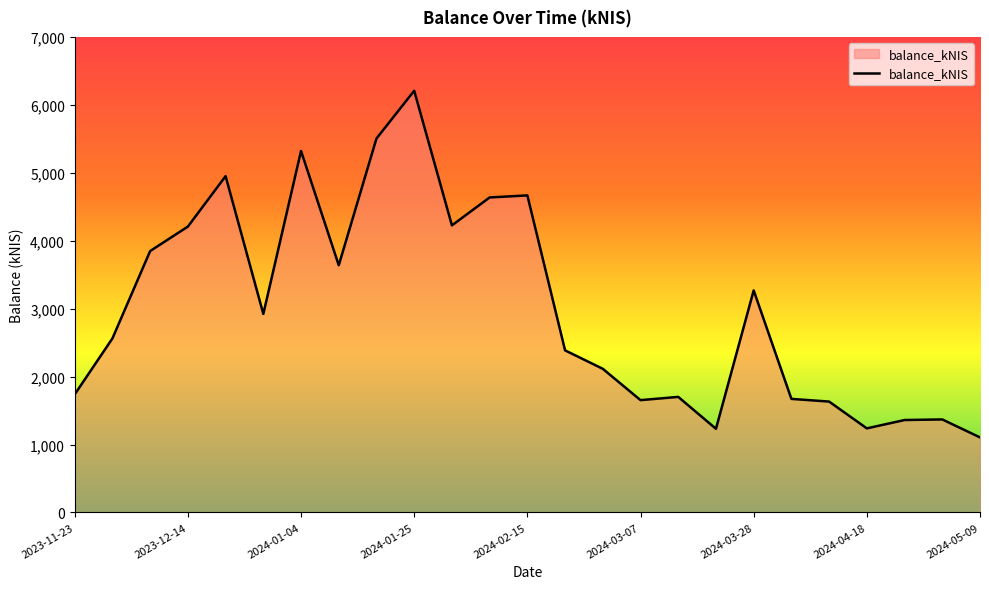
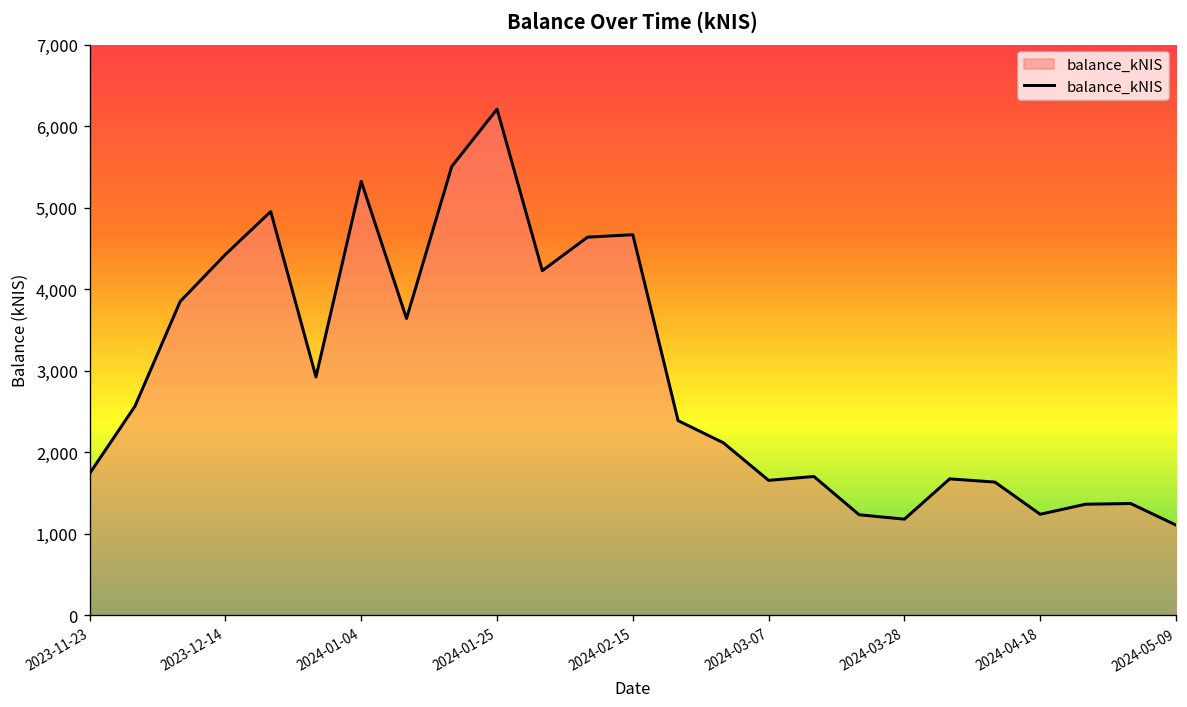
  {
    "2023-11-23": "1,700",
-   "2023-12-14": "4,200",
+   "2023-12-14": "4,400",
    "2024-01-04": "5,300",
    "2024-01-25": "6,200",
    "2024-02-15": "4,700",
    "2024-03-07": "1,700",
-   "2024-03-28": "3,300",
+   "2024-03-28": "1,200",
    "2024-04-18": "1,200",
    "2024-05-09": "1,100"
  }
